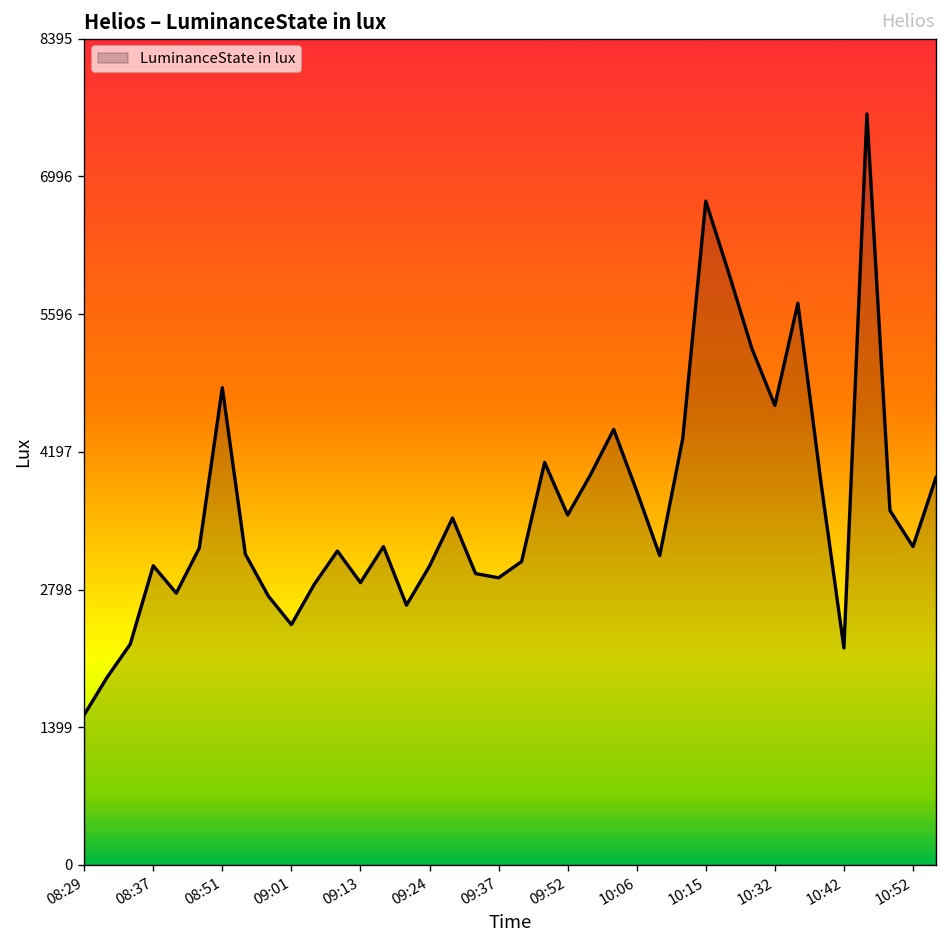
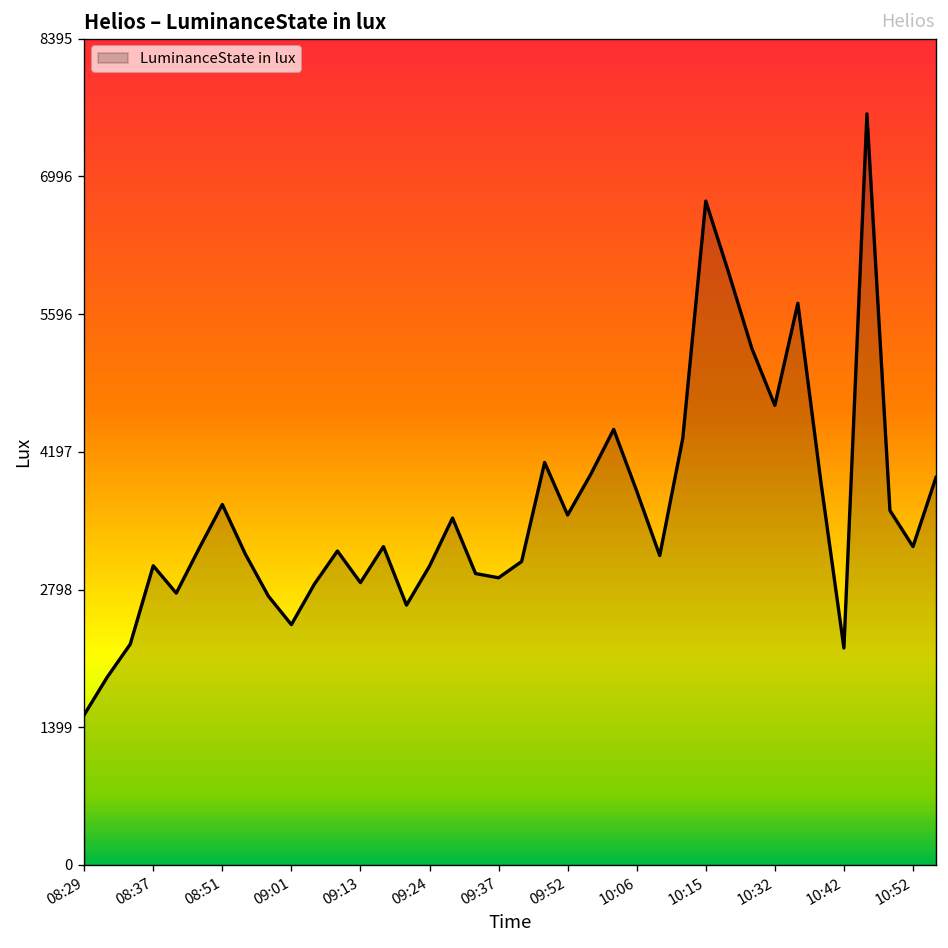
  {
    "08:29": 1500,
    "08:37": 3000,
-   "08:51": 4900,
+   "08:51": 3700,
    "09:01": 2400,
    "09:13": 2900,
    "09:24": 3000,
    "09:37": 2900,
    "09:52": 3600,
    "10:06": 3800,
    "10:15": 6700,
    "10:32": 4700,
    "10:42": 2200,
    "10:52": 3200
  }
